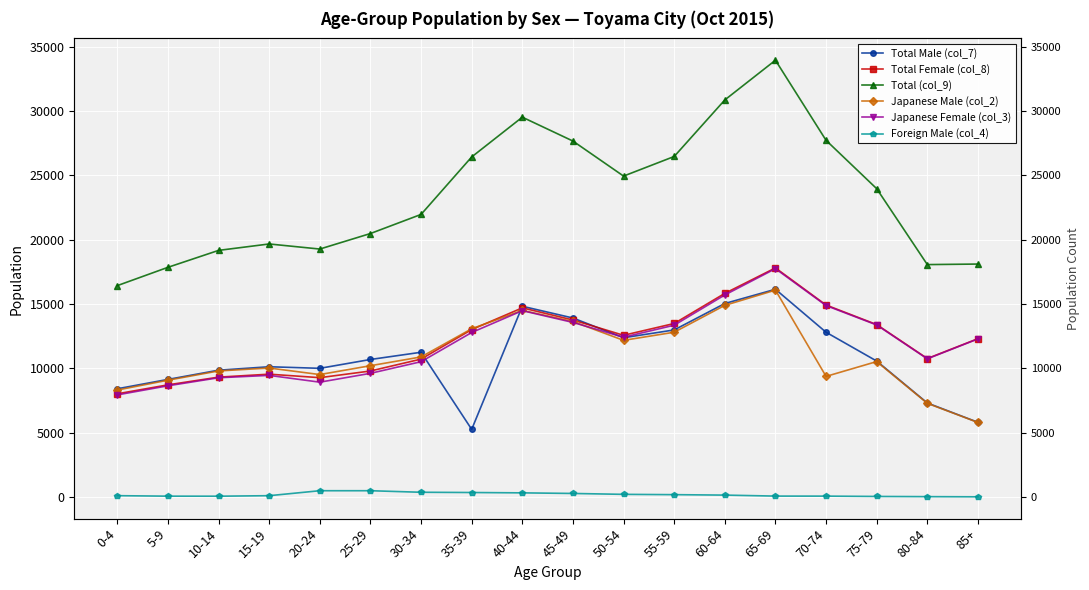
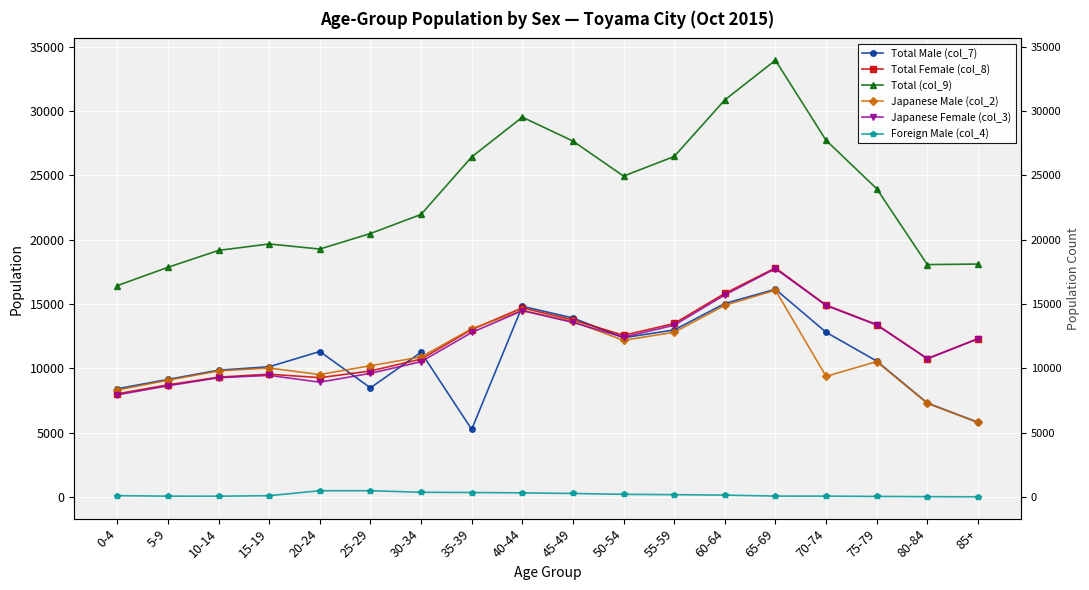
  {
    "Total Male (col_7)": {
-     "20-24": 10000,
-     "25-29": 10700,
+     "20-24": 11300,
+     "25-29": 8500,
      "30-34": 11200,
      "35-39": 5300,
      "70-74": 12800
    },
    "Total Female (col_8)": {
      "20-24": 9300
    },
    "Total (col_9)": {
      "0-4": 16400,
      "5-9": 17800,
      "10-14": 19200,
      "15-19": 19700,
      "20-24": 19300,
      "25-29": 20500,
      "30-34": 22000,
      "35-39": 26400,
      "40-44": 29500,
      "45-49": 27700,
      "50-54": 24900,
      "55-59": 26500,
      "60-64": 30900,
      "65-69": 33900,
      "70-74": 27700,
      "75-79": 24000,
      "80-84": 18100,
      "85+": 18100
    },
    "Japanese Male (col_2)": {
      "20-24": 9500,
      "25-29": 10200,
      "50-54": 12200,
      "70-74": 9400
    },
    "Japanese Female (col_3)": {
      "20-24": 8900,
      "30-34": 10500,
      "35-39": 12800
    },
    "Foreign Male (col_4)": {
      "0-4": 100,
      "5-9": 100,
      "10-14": 100,
      "15-19": 100,
      "20-24": 500,
      "25-29": 500,
      "30-34": 400,
      "35-39": 300,
      "40-44": 300,
      "45-49": 300,
      "50-54": 200,
      "55-59": 200,
      "60-64": 100,
      "65-69": 100,
      "70-74": 100,
      "75-79": 0,
      "80-84": 0,
      "85+": 0
    }
  }
